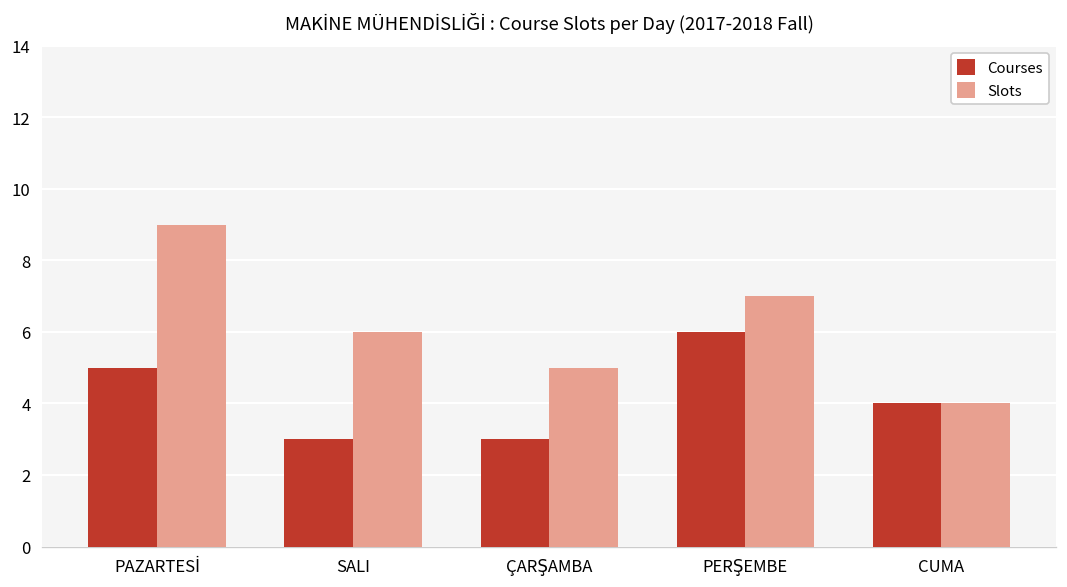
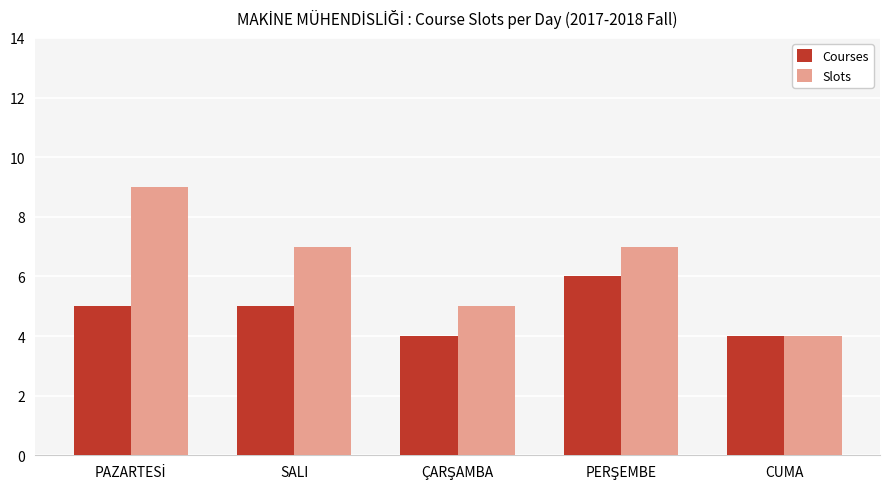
  {
    "Courses": {
      "PAZARTESİ": 5,
-     "SALI": 3,
-     "ÇARŞAMBA": 3,
+     "SALI": 5,
+     "ÇARŞAMBA": 4,
      "PERŞEMBE": 6,
      "CUMA": 4
    },
    "Slots": {
      "PAZARTESİ": 9,
-     "SALI": 6,
+     "SALI": 7,
      "ÇARŞAMBA": 5,
      "PERŞEMBE": 7,
      "CUMA": 4
    }
  }
